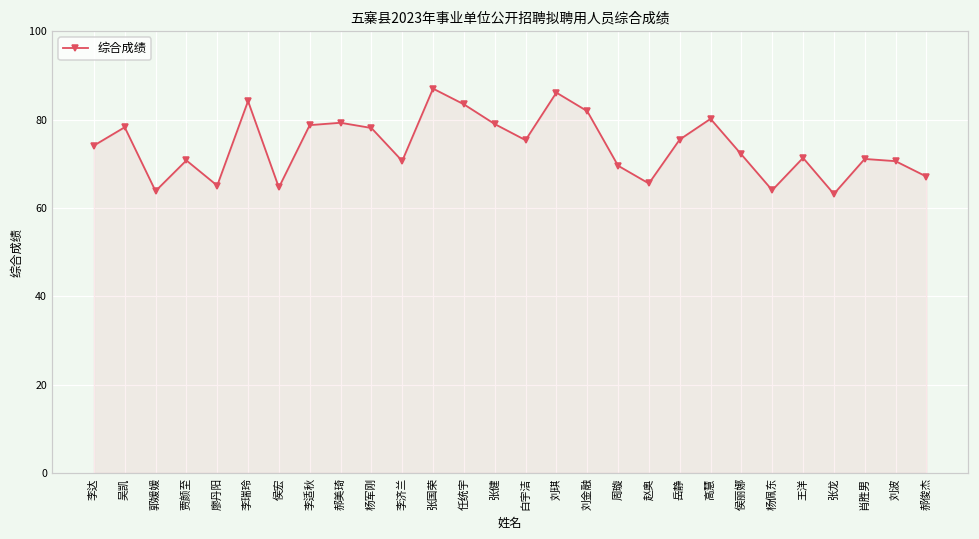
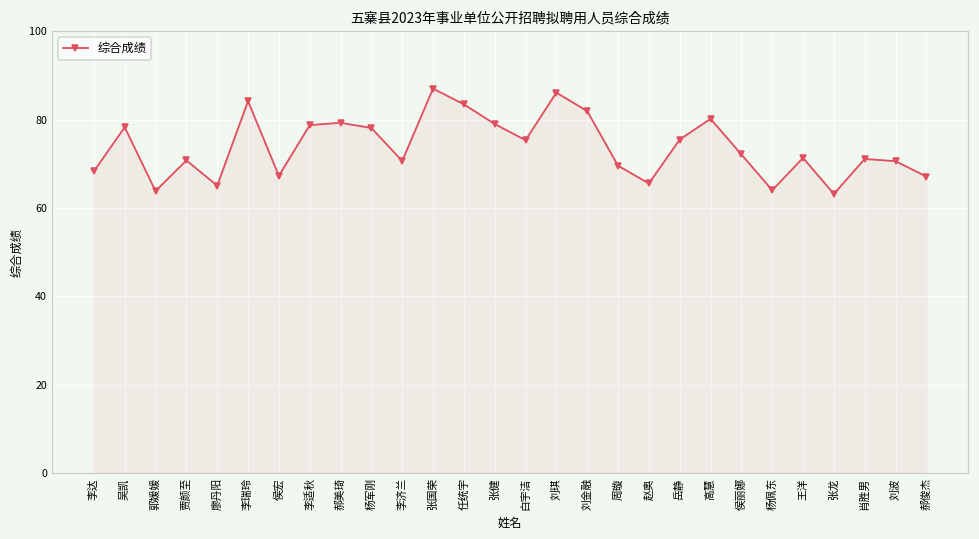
  {
-   "李达": 74,
+   "李达": 68,
    "吴凯": 78,
    "郭媛媛": 64,
    "贾颜至": 71,
    "廖丹阳": 65,
    "李瑞玲": 84,
-   "侯宏": 65,
+   "侯宏": 67,
    "李适秋": 79,
    "郝美琦": 79,
    "杨军刚": 78,
    "李济兰": 71,
    "张国荣": 87,
    "任统宇": 83,
    "张健": 79,
    "白宇洁": 75,
    "刘琪": 86,
    "刘金融": 82,
    "周璇": 70,
    "赵奥": 66,
    "岳静": 75,
    "高慧": 80,
    "侯丽娜": 72,
    "杨佩东": 64,
    "王洋": 71,
    "张龙": 63,
    "肖胜男": 71,
    "刘波": 71,
    "郝俊杰": 67
  }
